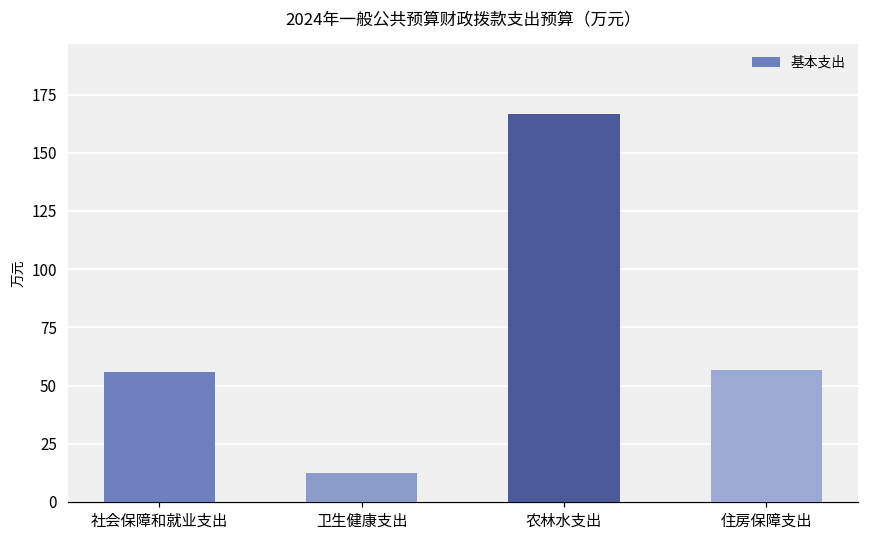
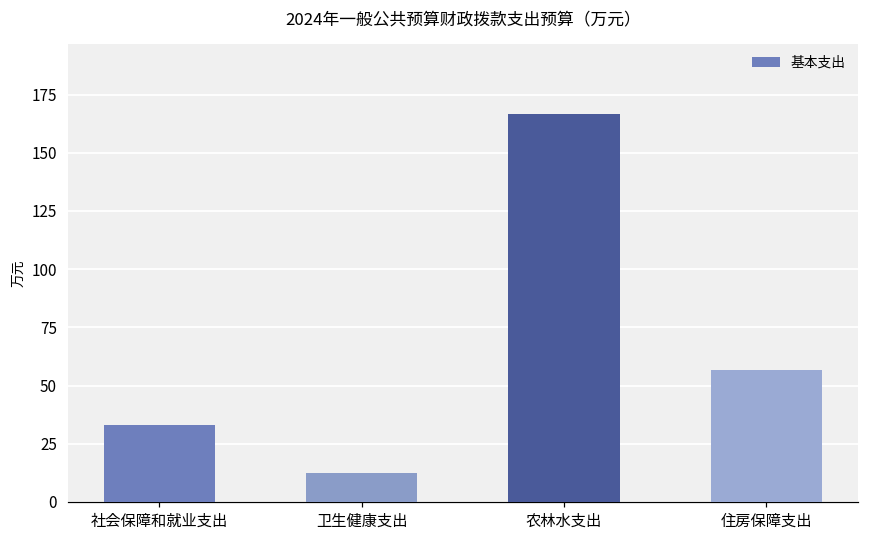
  {
-   "社会保障和就业支出": 56,
+   "社会保障和就业支出": 33,
    "卫生健康支出": 12,
    "农林水支出": 167,
    "住房保障支出": 57
  }
